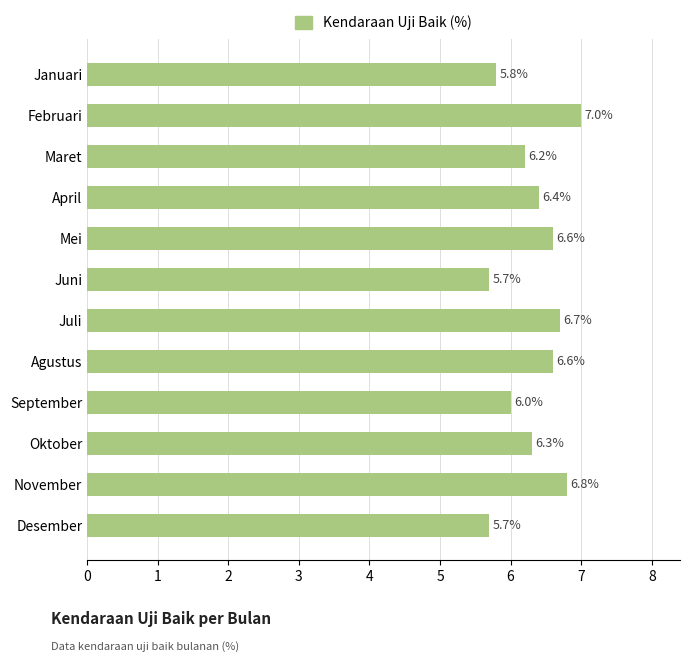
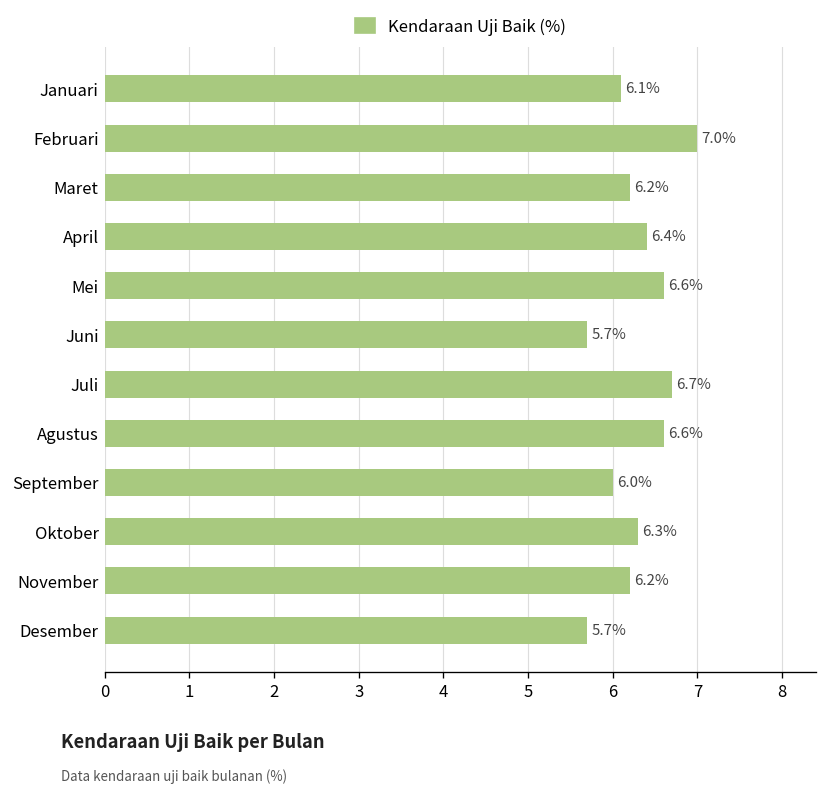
  {
-   "Januari": "5.8%",
+   "Januari": "6.1%",
    "Februari": "7.0%",
    "Maret": "6.2%",
    "April": "6.4%",
    "Mei": "6.6%",
    "Juni": "5.7%",
    "Juli": "6.7%",
    "Agustus": "6.6%",
    "September": "6.0%",
    "Oktober": "6.3%",
-   "November": "6.8%",
+   "November": "6.2%",
    "Desember": "5.7%"
  }
